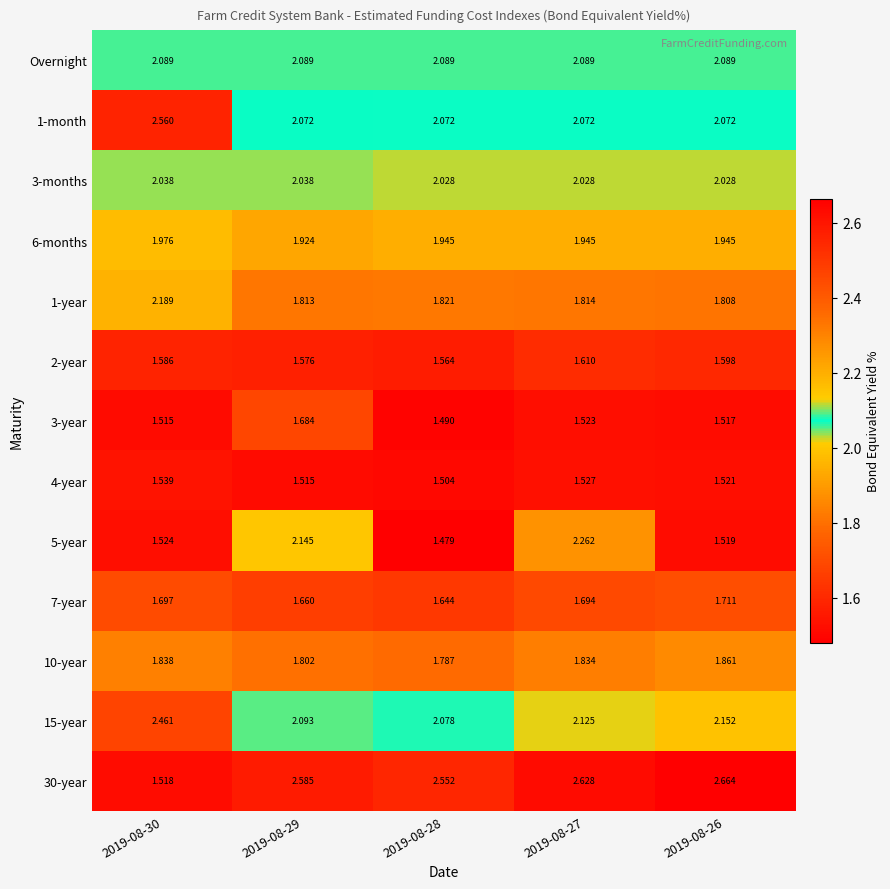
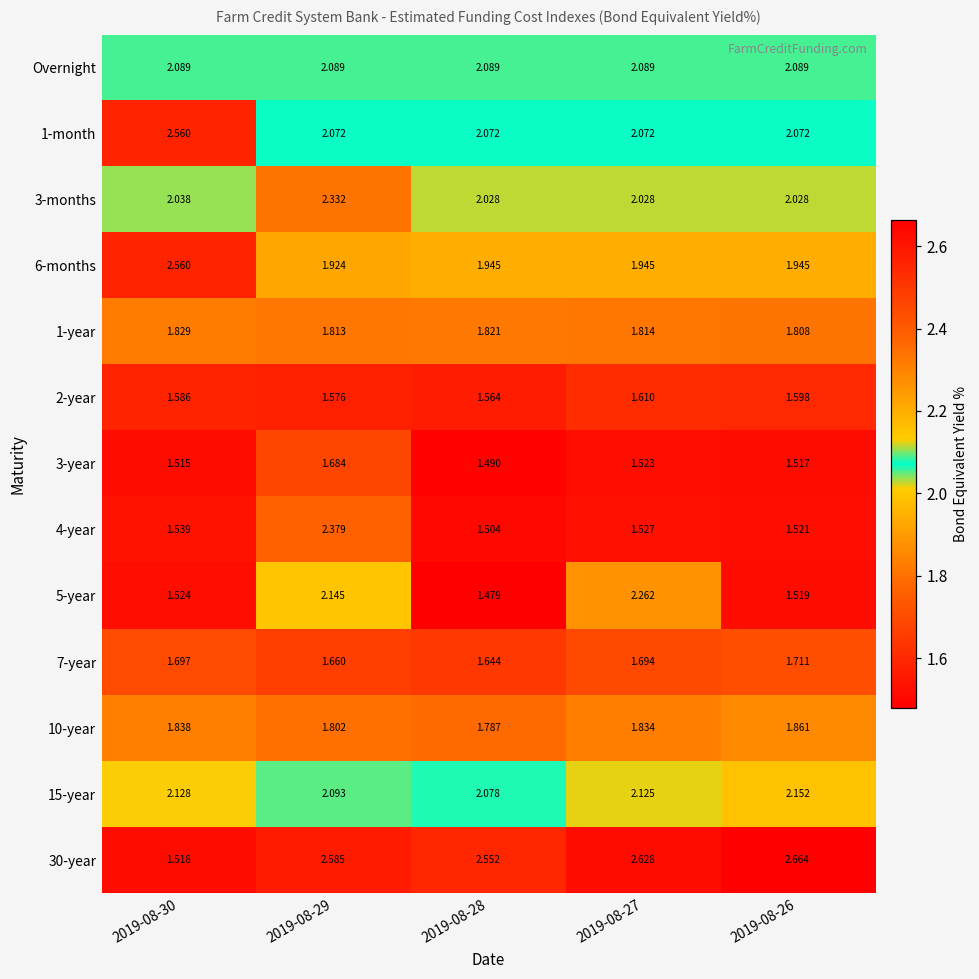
  {
    "Overnight": {
      "2019-08-30": 2.089,
      "2019-08-29": 2.089,
      "2019-08-28": 2.089,
      "2019-08-27": 2.089
    },
    "1-month": {
      "2019-08-30": 2.560,
      "2019-08-29": 2.072,
      "2019-08-28": 2.072,
      "2019-08-27": 2.072,
      "2019-08-26": 2.072
    },
    "3-months": {
      "2019-08-30": 2.038,
-     "2019-08-29": 2.038,
+     "2019-08-29": 2.332,
      "2019-08-28": 2.028,
      "2019-08-27": 2.028,
      "2019-08-26": 2.028
    },
    "6-months": {
-     "2019-08-30": 1.976,
+     "2019-08-30": 2.560,
      "2019-08-29": 1.924,
      "2019-08-28": 1.945,
      "2019-08-27": 1.945,
      "2019-08-26": 1.945
    },
    "1-year": {
-     "2019-08-30": 2.189,
+     "2019-08-30": 1.829,
      "2019-08-29": 1.813,
      "2019-08-28": 1.821,
      "2019-08-27": 1.814,
      "2019-08-26": 1.808
    },
    "2-year": {
      "2019-08-30": 1.586,
      "2019-08-29": 1.576,
      "2019-08-28": 1.564,
      "2019-08-27": 1.610,
      "2019-08-26": 1.598
    },
    "3-year": {
      "2019-08-30": 1.515,
      "2019-08-29": 1.684,
      "2019-08-28": 1.490,
      "2019-08-27": 1.523,
      "2019-08-26": 1.517
    },
    "4-year": {
      "2019-08-30": 1.539,
-     "2019-08-29": 1.515,
+     "2019-08-29": 2.379,
      "2019-08-28": 1.504,
      "2019-08-27": 1.527,
      "2019-08-26": 1.521
    },
    "5-year": {
      "2019-08-30": 1.524,
      "2019-08-29": 2.145,
      "2019-08-28": 1.479,
      "2019-08-27": 2.262,
      "2019-08-26": 1.519
    },
    "7-year": {
      "2019-08-30": 1.697,
      "2019-08-29": 1.660,
      "2019-08-28": 1.644,
      "2019-08-27": 1.694,
      "2019-08-26": 1.711
    },
    "10-year": {
      "2019-08-30": 1.838,
      "2019-08-29": 1.802,
      "2019-08-28": 1.787,
      "2019-08-27": 1.834,
      "2019-08-26": 1.861
    },
    "15-year": {
-     "2019-08-30": 2.461,
+     "2019-08-30": 2.128,
      "2019-08-29": 2.093,
      "2019-08-28": 2.078,
      "2019-08-27": 2.125,
      "2019-08-26": 2.152
    },
    "30-year": {
      "2019-08-30": 1.518,
      "2019-08-29": 2.585,
      "2019-08-28": 2.552,
      "2019-08-27": 2.628,
      "2019-08-26": 2.664
    }
  }
